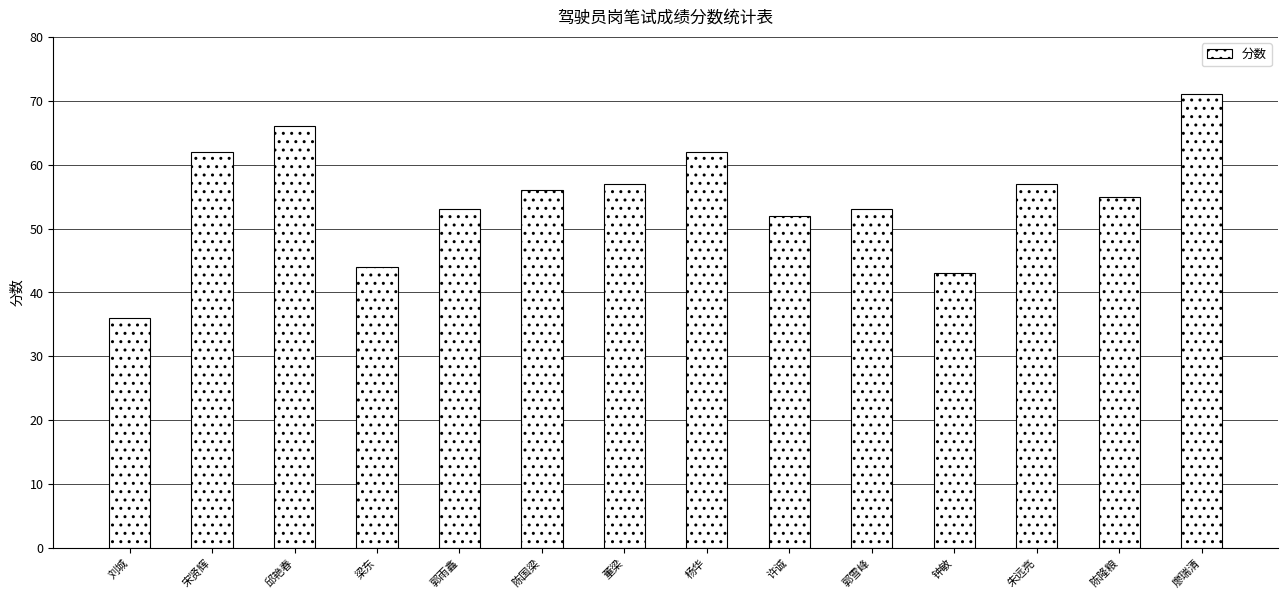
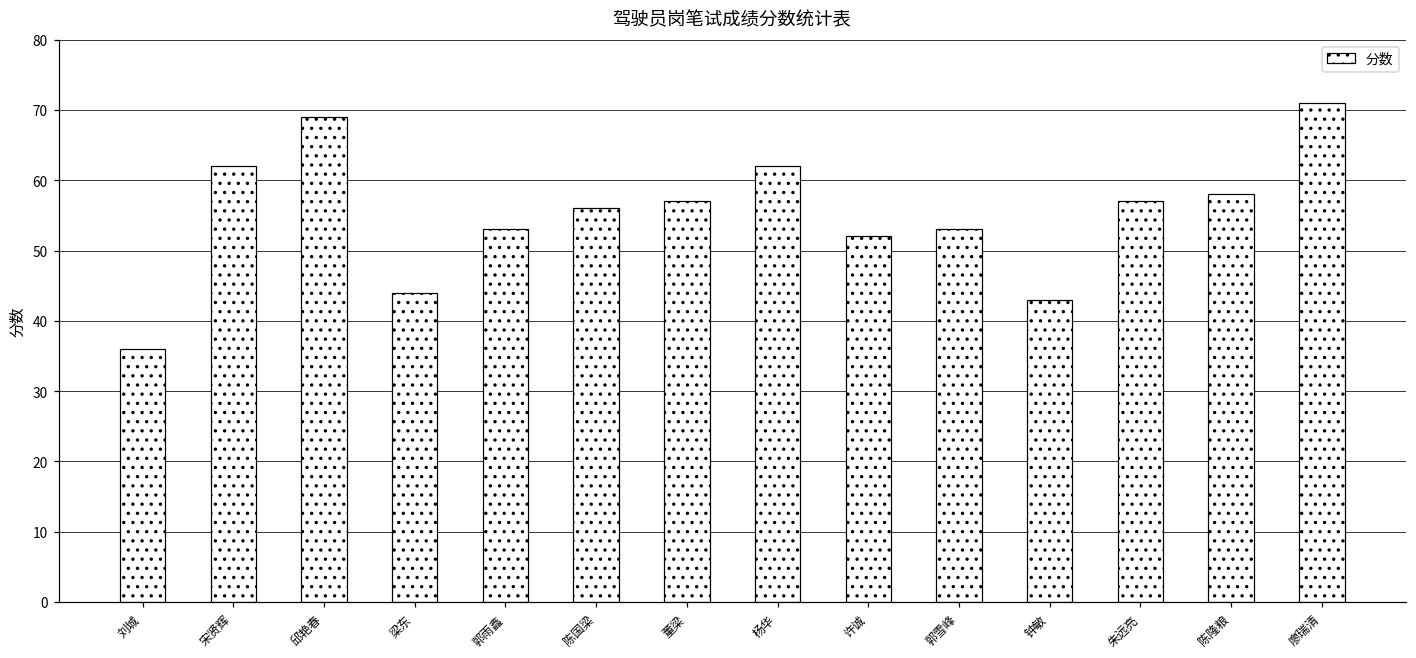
  {
    "刘城": 36,
    "宋贤辉": 62,
-   "邱艳春": 66,
+   "邱艳春": 69,
    "梁东": 44,
    "郭雨鑫": 53,
    "陈国梁": 56,
    "董梁": 57,
    "杨华": 62,
    "许诚": 52,
    "郭雪峰": 53,
    "钟敏": 43,
    "朱远亮": 57,
-   "陈隆粮": 55,
+   "陈隆粮": 58,
    "廖瑞清": 71
  }
